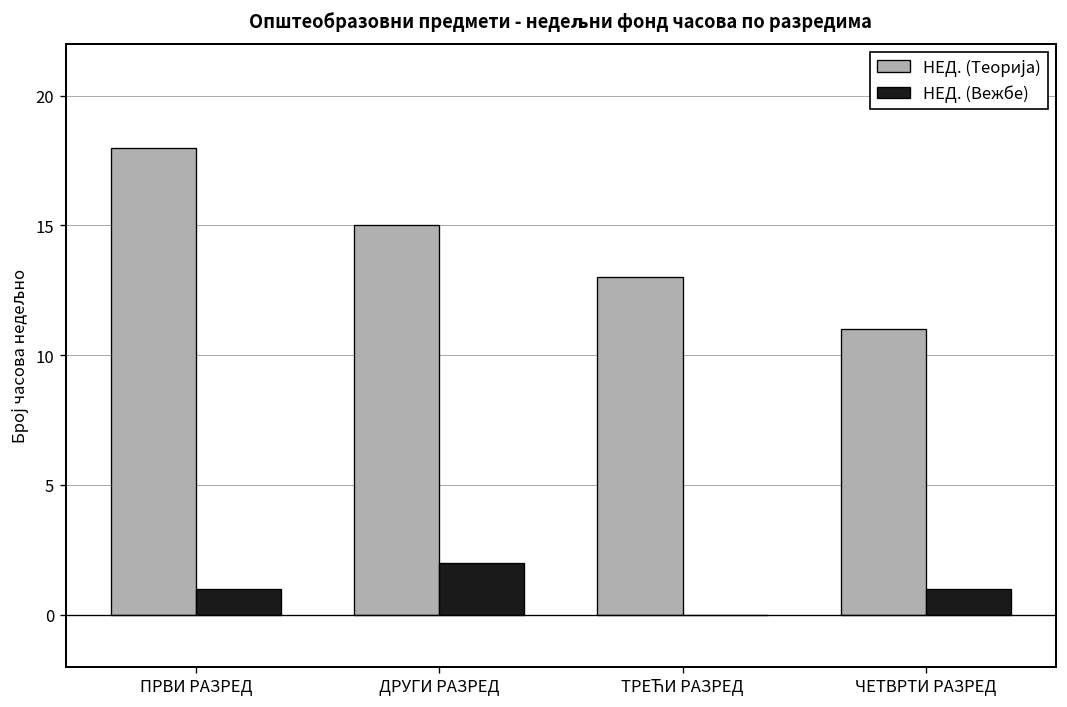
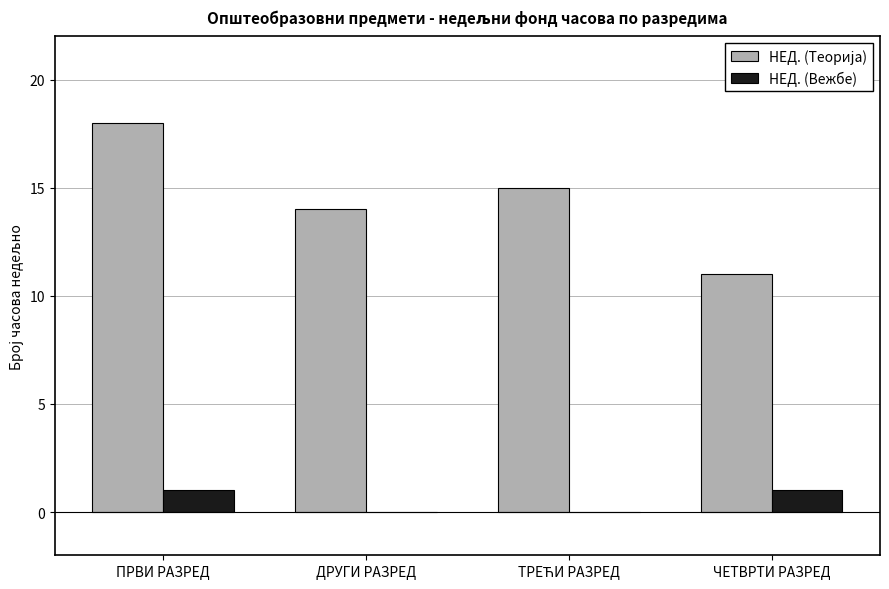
  {
    "НЕД. (Теорија)": {
      "ПРВИ РАЗРЕД": 18,
-     "ДРУГИ РАЗРЕД": 15,
-     "ТРЕЋИ РАЗРЕД": 13,
+     "ДРУГИ РАЗРЕД": 14,
+     "ТРЕЋИ РАЗРЕД": 15,
      "ЧЕТВРТИ РАЗРЕД": 11
    },
    "НЕД. (Вежбе)": {
      "ПРВИ РАЗРЕД": 1,
-     "ДРУГИ РАЗРЕД": 2,
+     "ДРУГИ РАЗРЕД": 0,
      "ТРЕЋИ РАЗРЕД": 0,
      "ЧЕТВРТИ РАЗРЕД": 1
    }
  }
